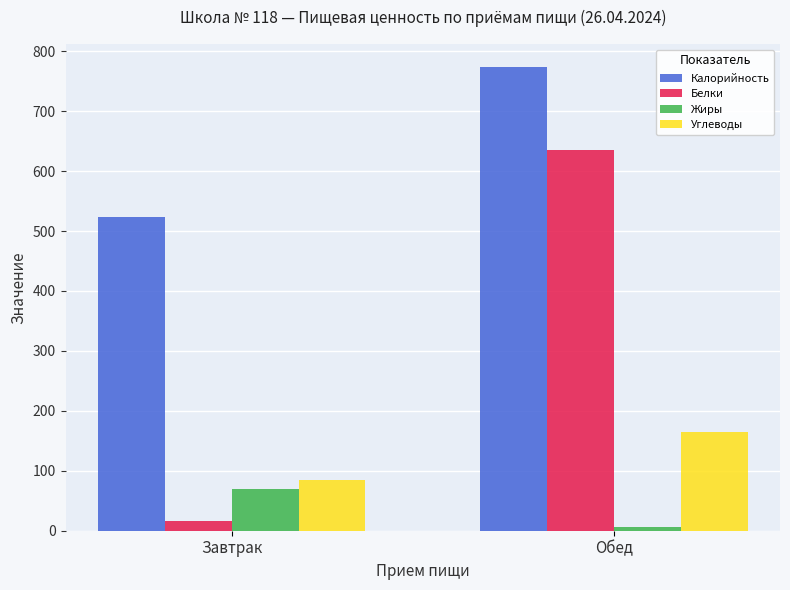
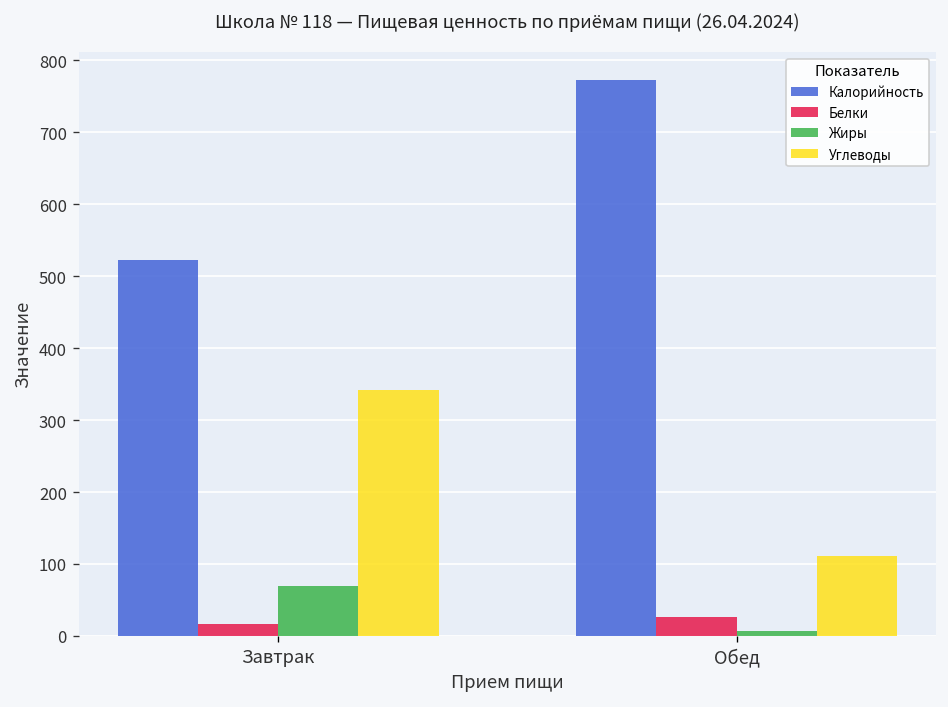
  {
    "Калорийность": {
      "Завтрак": 520,
      "Обед": 770
    },
    "Белки": {
      "Завтрак": 20,
-     "Обед": 640
+     "Обед": 30
    },
    "Жиры": {
      "Завтрак": 70,
      "Обед": 10
    },
    "Углеводы": {
-     "Завтрак": 80,
-     "Обед": 160
+     "Завтрак": 340,
+     "Обед": 110
    }
  }
